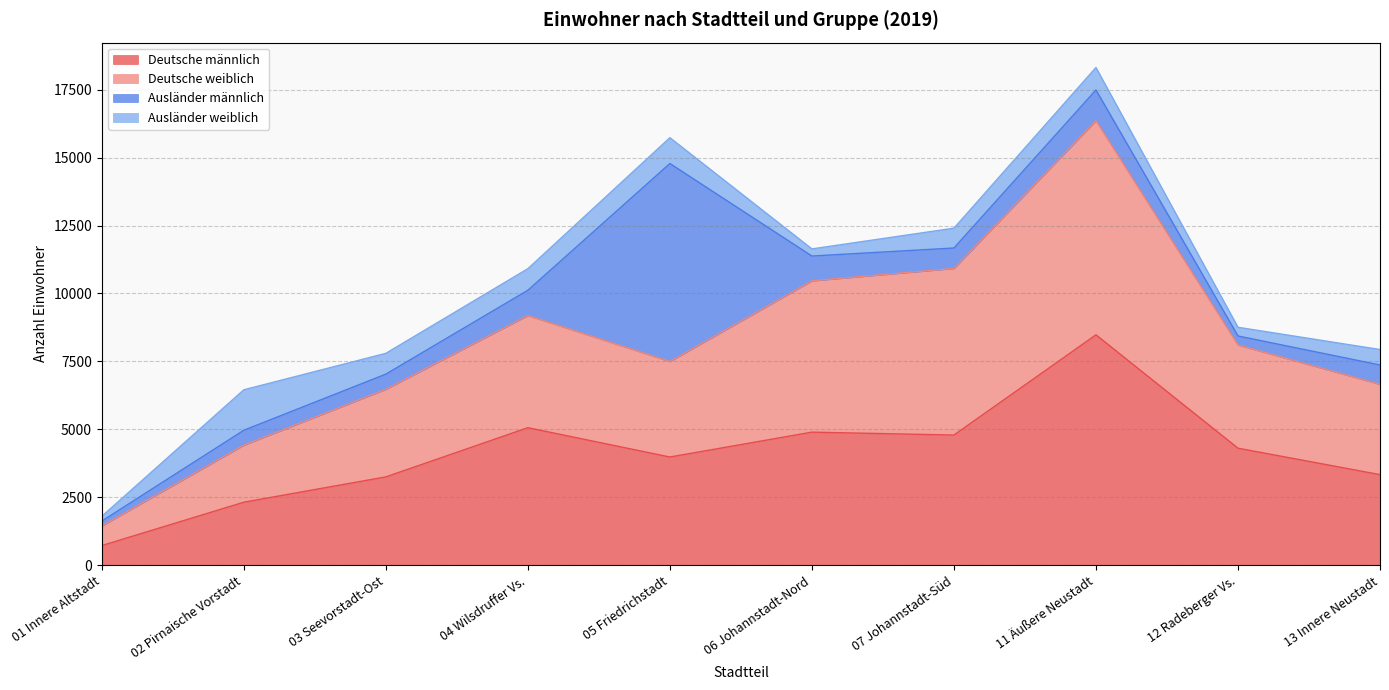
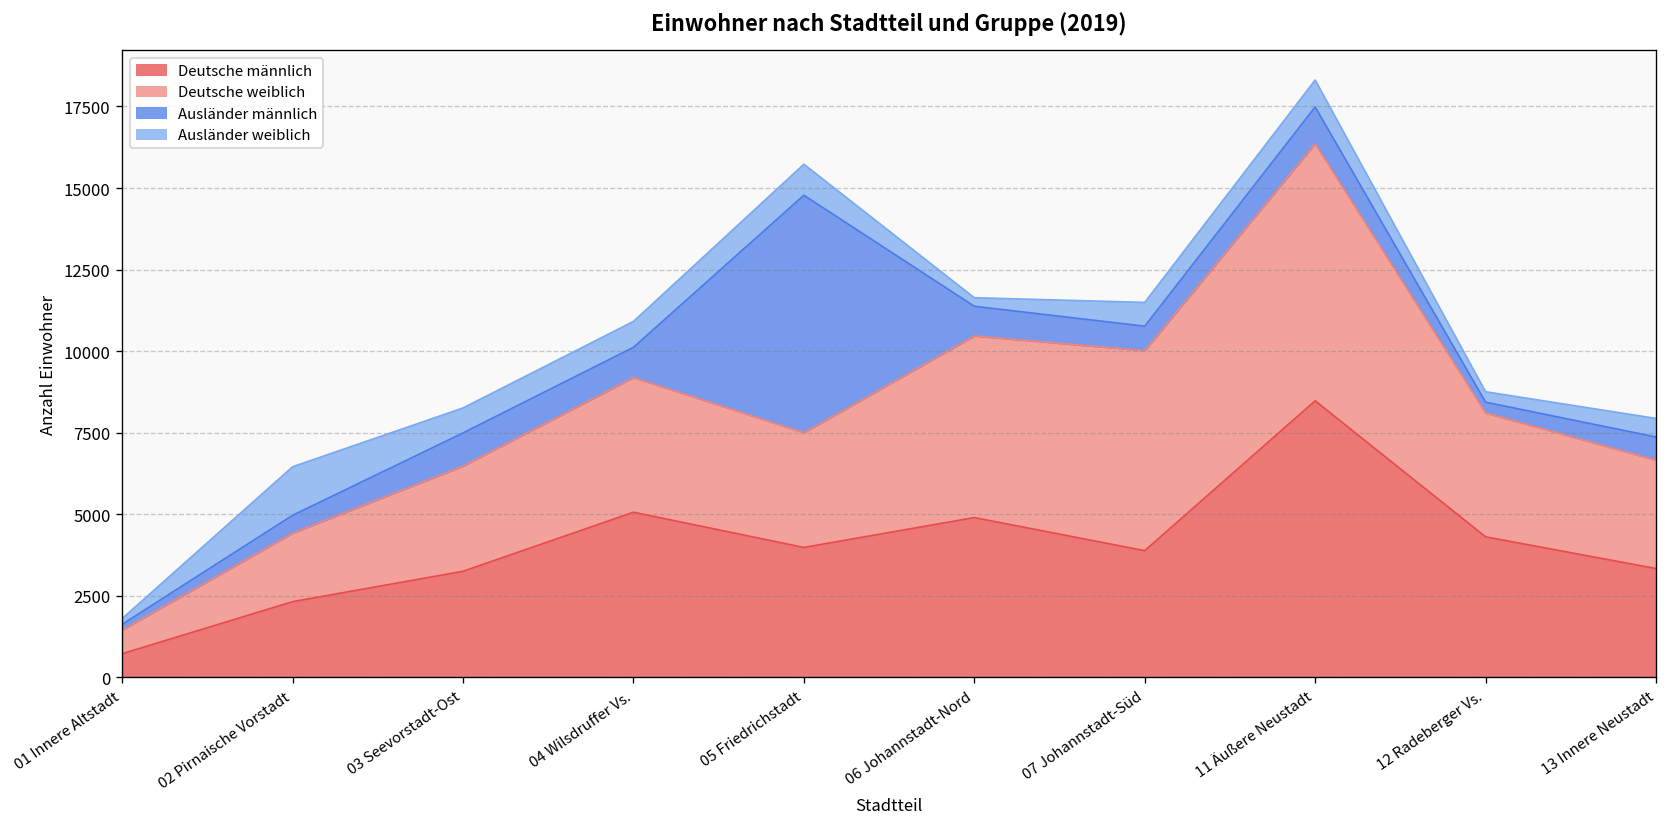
  {
    "Deutsche männlich": {
      "01 Innere Altstadt": 700,
      "02 Pirnaische Vorstadt": 2300,
      "03 Seevorstadt-Ost": 3300,
      "04 Wilsdruffer Vs.": 5100,
      "05 Friedrichstadt": 4000,
      "06 Johannstadt-Nord": 4900,
-     "07 Johannstadt-Süd": 4800,
+     "07 Johannstadt-Süd": 3900,
      "11 Äußere Neustadt": 8500,
      "12 Radeberger Vs.": 4300,
      "13 Innere Neustadt": 3300
    },
    "Deutsche weiblich": {
      "01 Innere Altstadt": 700,
      "02 Pirnaische Vorstadt": 2100,
      "03 Seevorstadt-Ost": 3200,
      "04 Wilsdruffer Vs.": 4100,
      "05 Friedrichstadt": 3500,
      "06 Johannstadt-Nord": 5600,
      "07 Johannstadt-Süd": 6100,
      "11 Äußere Neustadt": 7900,
      "12 Radeberger Vs.": 3800,
      "13 Innere Neustadt": 3300
    },
    "Ausländer männlich": {
      "01 Innere Altstadt": 200,
      "02 Pirnaische Vorstadt": 500,
-     "03 Seevorstadt-Ost": 600,
+     "03 Seevorstadt-Ost": 1000,
      "04 Wilsdruffer Vs.": 900,
      "05 Friedrichstadt": 7300,
      "06 Johannstadt-Nord": 900,
      "07 Johannstadt-Süd": 800,
      "11 Äußere Neustadt": 1100,
      "12 Radeberger Vs.": 300,
      "13 Innere Neustadt": 700
    },
    "Ausländer weiblich": {
      "01 Innere Altstadt": 200,
      "02 Pirnaische Vorstadt": 1500,
      "03 Seevorstadt-Ost": 800,
      "04 Wilsdruffer Vs.": 800,
      "05 Friedrichstadt": 1000,
      "06 Johannstadt-Nord": 300,
      "07 Johannstadt-Süd": 700,
      "11 Äußere Neustadt": 800,
      "12 Radeberger Vs.": 300,
      "13 Innere Neustadt": 600
    }
  }
